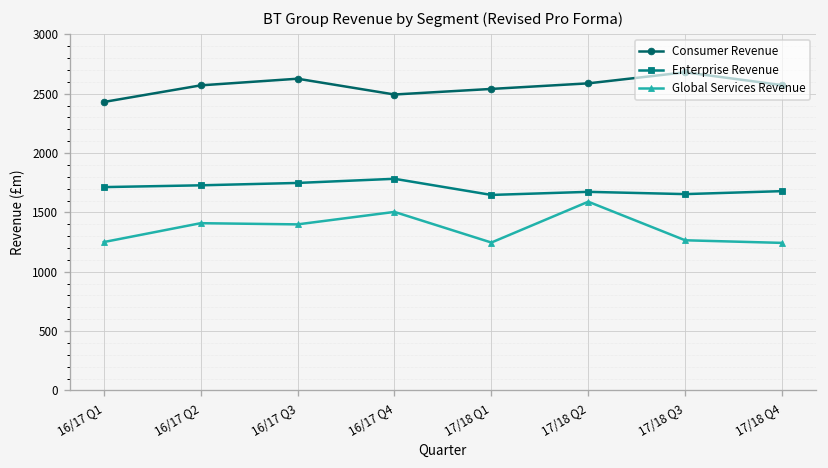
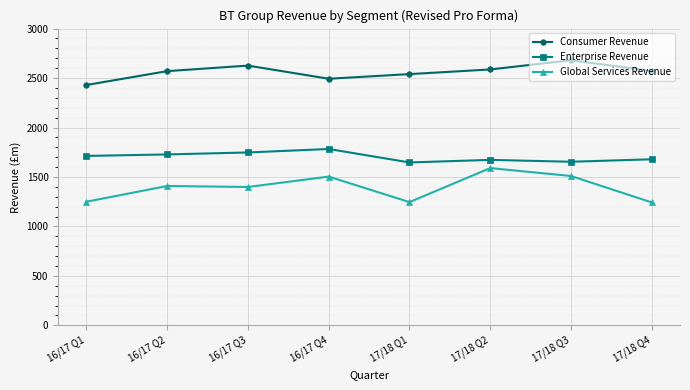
  {
    "Global Services Revenue": {
      "16/17 Q1": 1300,
      "16/17 Q2": 1400,
      "16/17 Q3": 1400,
      "16/17 Q4": 1500,
      "17/18 Q1": 1200,
      "17/18 Q2": 1600,
-     "17/18 Q3": 1300,
+     "17/18 Q3": 1500,
      "17/18 Q4": 1200
    }
  }
